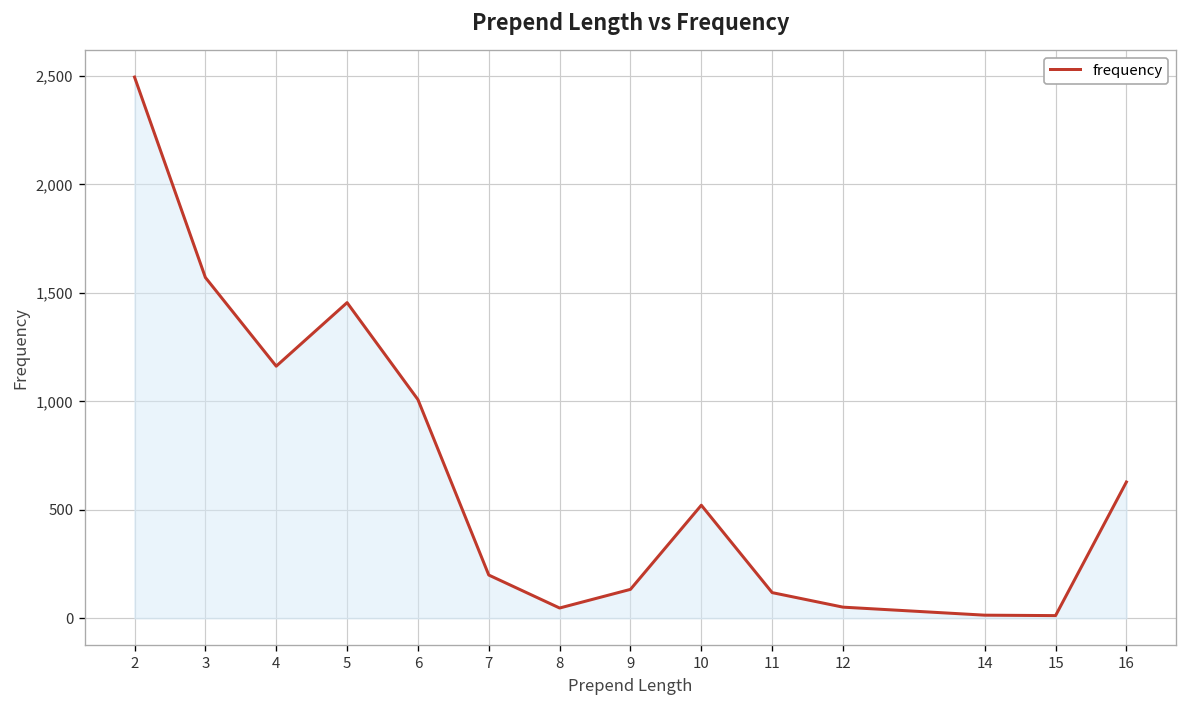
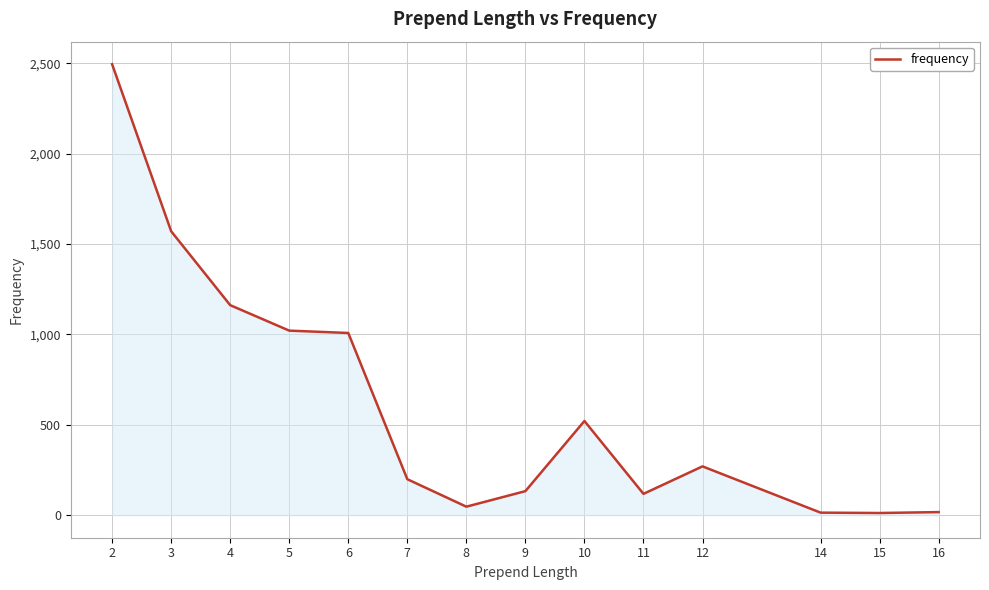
  {
    "2": "2,500",
    "3": "1,570",
    "4": "1,160",
-   "5": "1,460",
+   "5": "1,020",
    "6": "1,010",
    "7": "200",
    "8": "50",
    "9": "130",
    "10": "520",
    "11": "120",
-   "12": "50",
+   "12": "270",
    "14": "10",
    "15": "10",
-   "16": "630"
+   "16": "20"
  }
